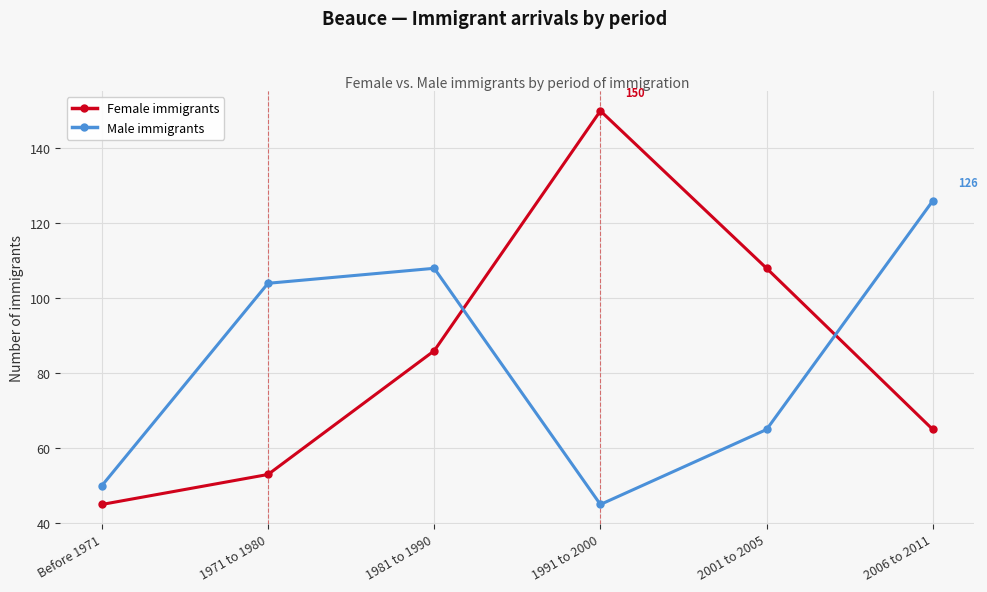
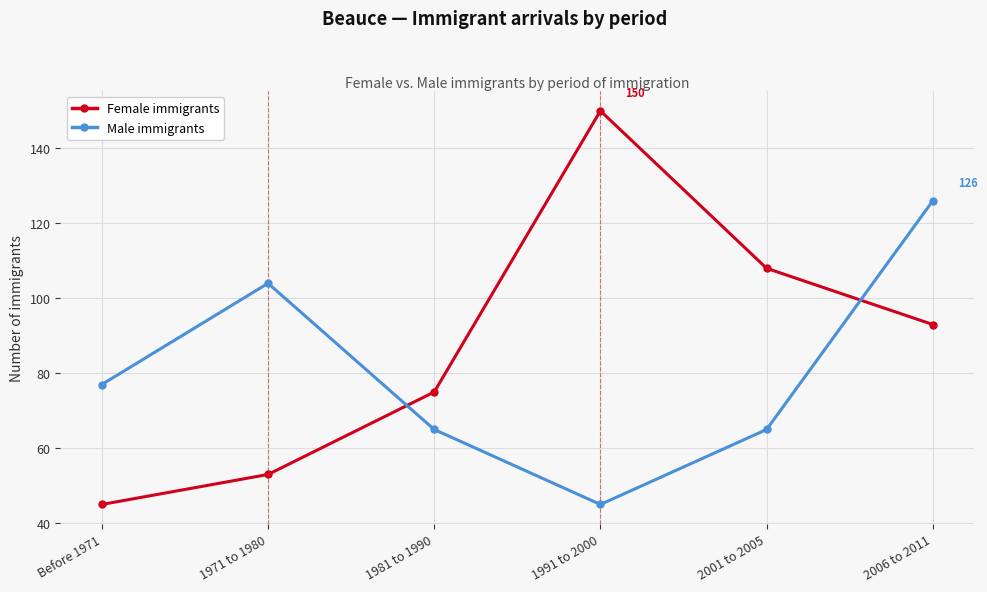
  {
    "Female immigrants": {
      "Before 1971": 45,
      "1971 to 1980": 53,
-     "1981 to 1990": 86,
+     "1981 to 1990": 75,
      "2001 to 2005": 108,
-     "2006 to 2011": 65
+     "2006 to 2011": 93
    },
    "Male immigrants": {
-     "Before 1971": 50,
+     "Before 1971": 77,
      "1971 to 1980": 104,
-     "1981 to 1990": 108,
+     "1981 to 1990": 65,
      "1991 to 2000": 45,
      "2001 to 2005": 65
    }
  }
